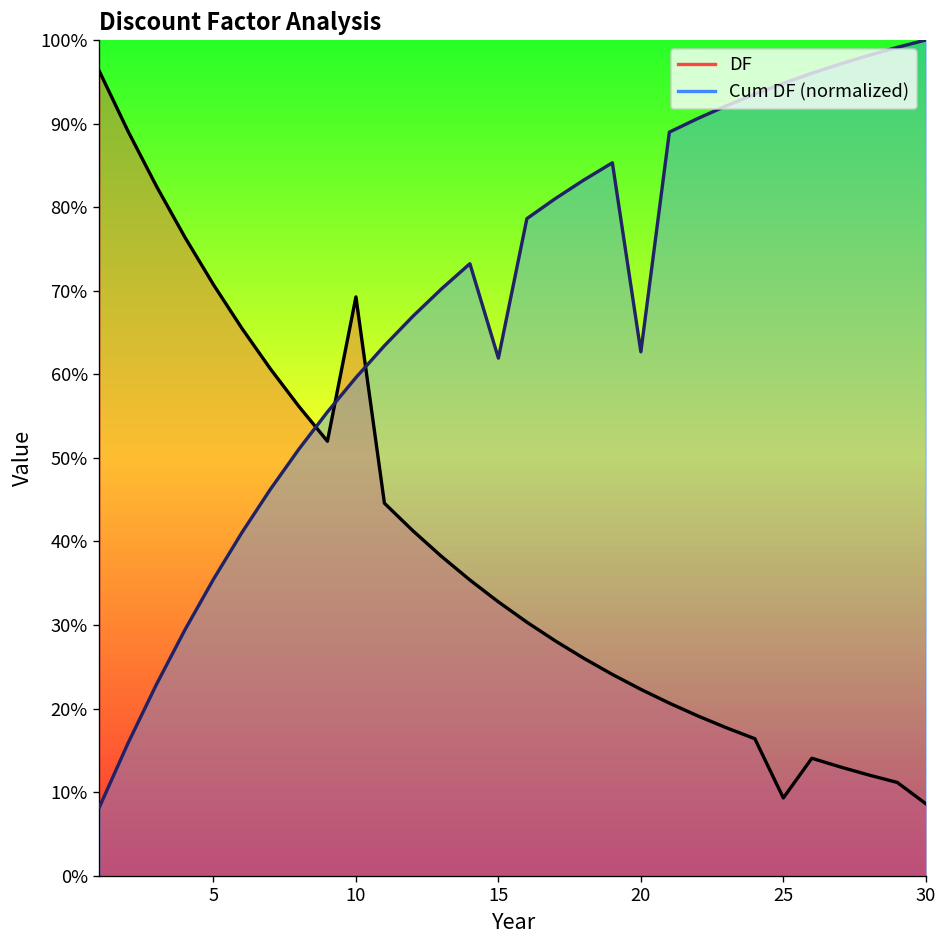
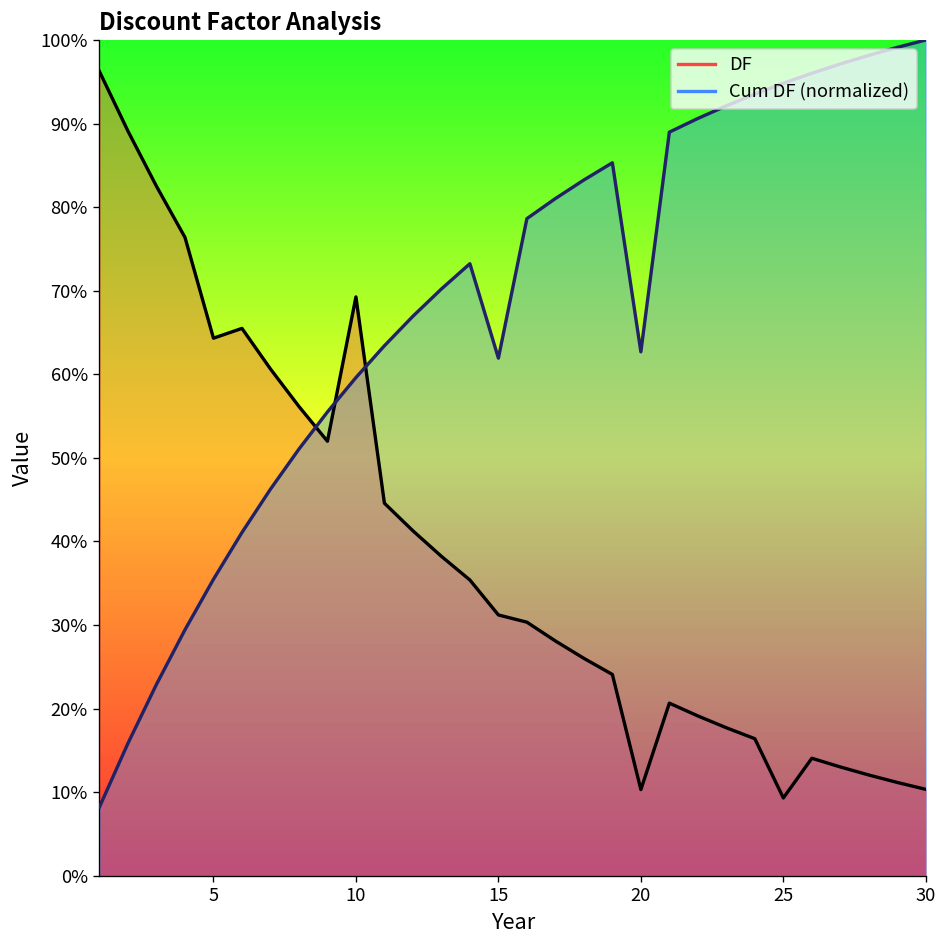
  {
    "DF": {
-     "5": "71%",
+     "5": "64%",
      "10": "69%",
-     "15": "33%",
-     "20": "22%",
+     "15": "31%",
+     "20": "10%",
      "25": "9%",
-     "30": "9%"
+     "30": "10%"
    }
  }
